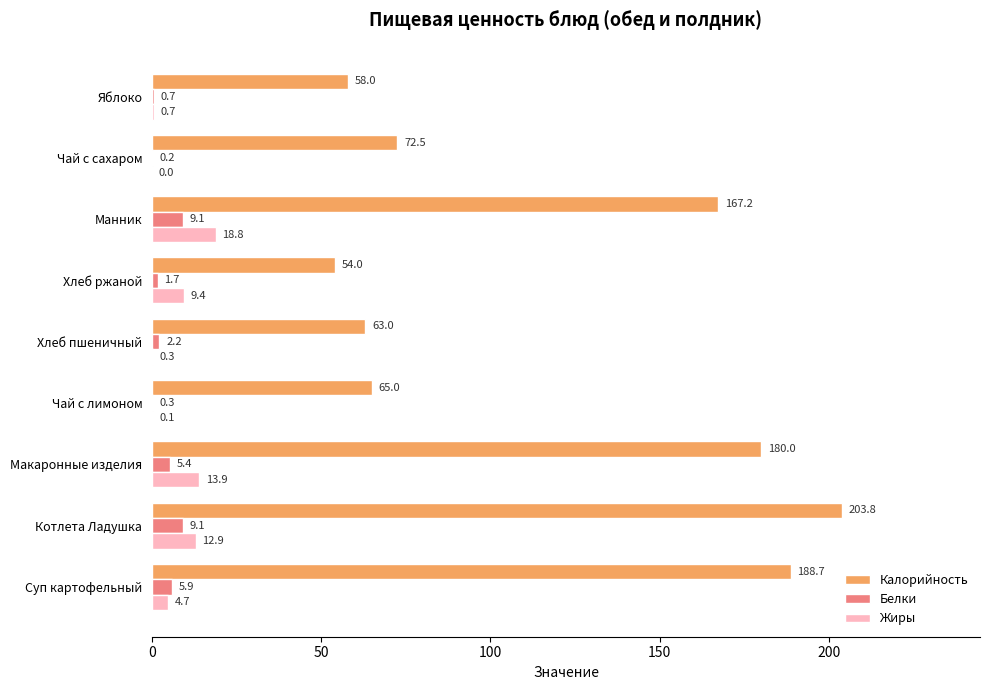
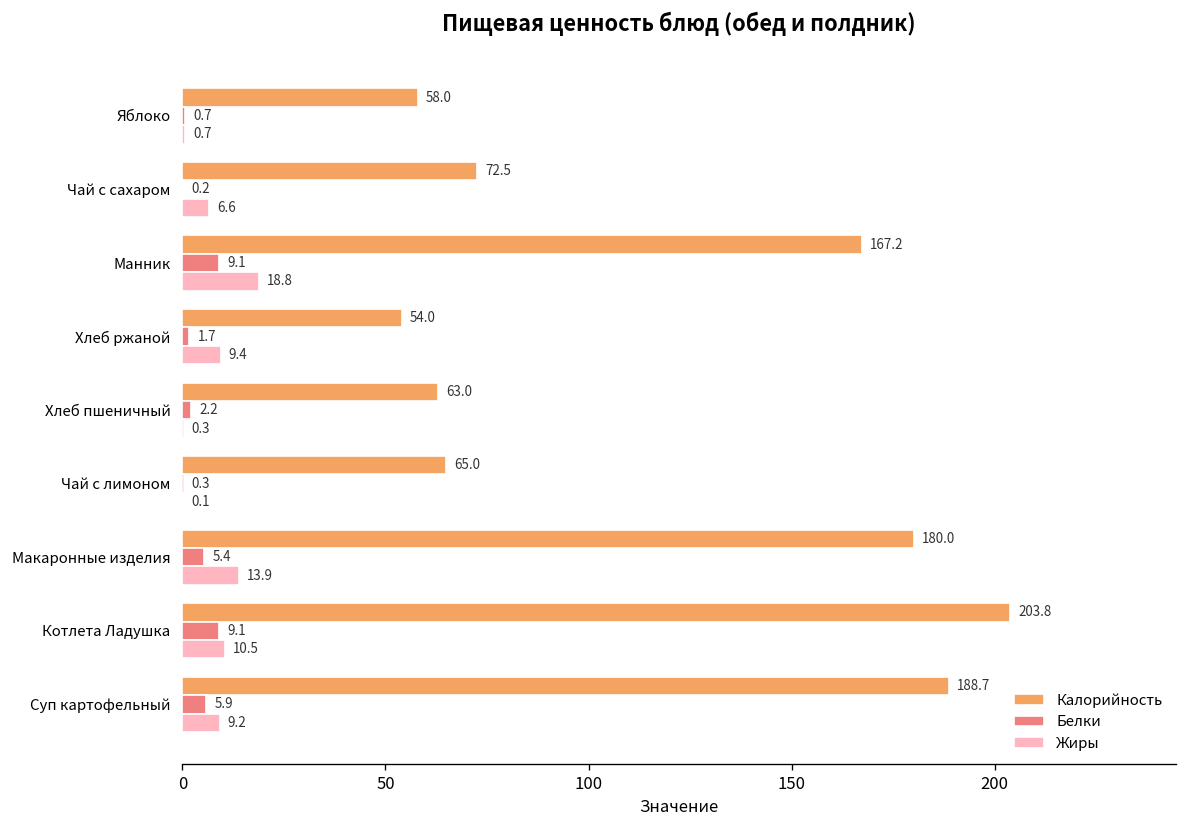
  {
    "Жиры": {
      "Яблоко": 0.7,
-     "Чай с сахаром": 0.0,
+     "Чай с сахаром": 6.6,
      "Манник": 18.8,
      "Хлеб ржаной": 9.4,
      "Хлеб пшеничный": 0.3,
      "Чай с лимоном": 0.1,
      "Макаронные изделия": 13.9,
-     "Котлета Ладушка": 12.9,
-     "Суп картофельный": 4.7
+     "Котлета Ладушка": 10.5,
+     "Суп картофельный": 9.2
    }
  }
